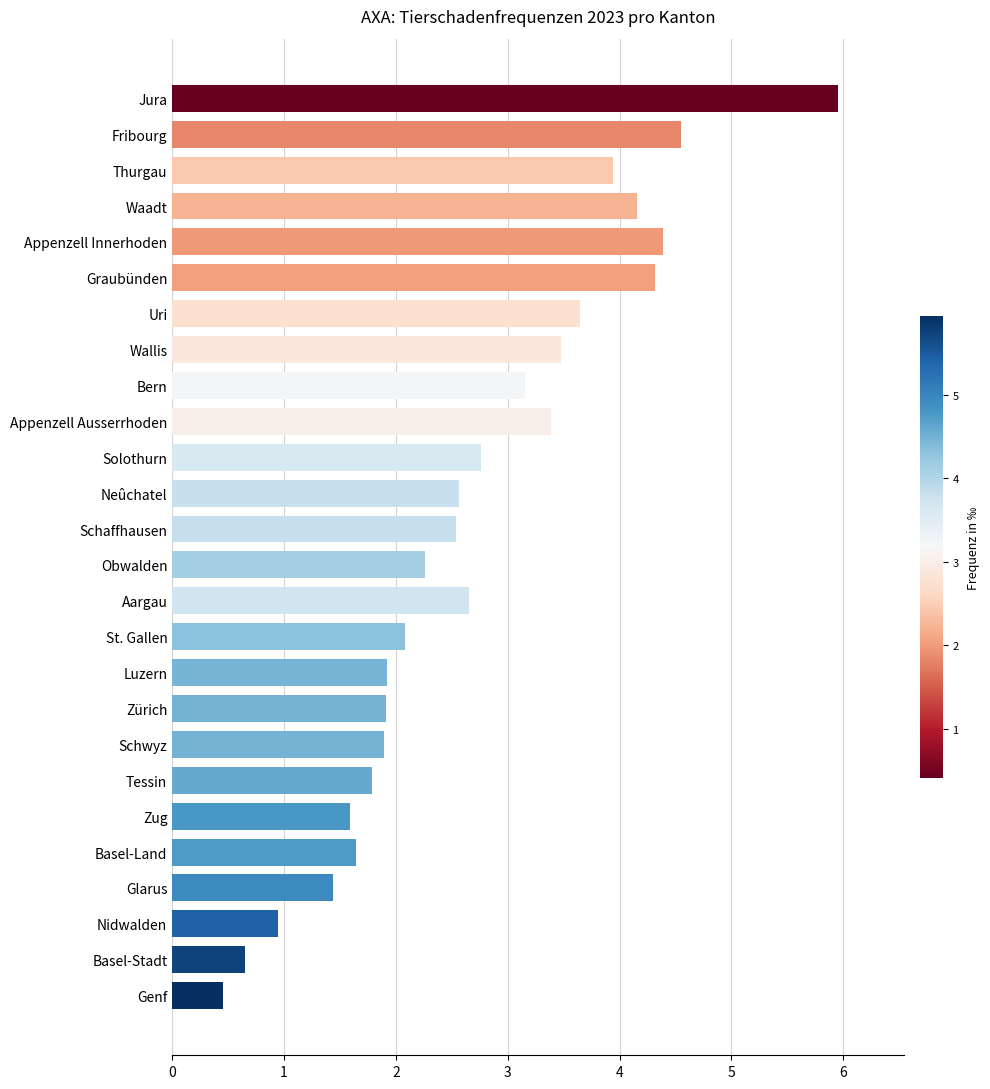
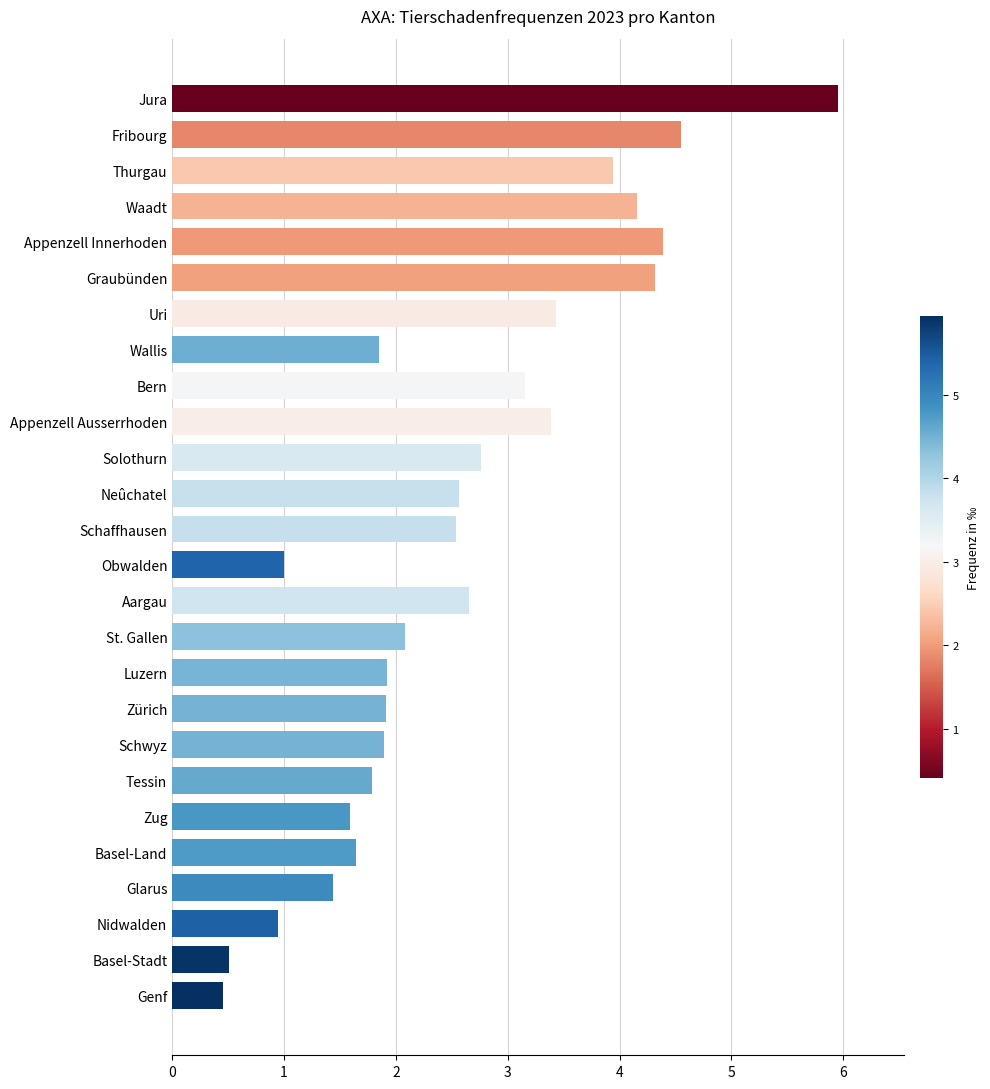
  {
    "Jura": 5.95,
    "Fribourg": 4.55,
    "Thurgau": 3.94,
    "Waadt": 4.16,
    "Appenzell Innerhoden": 4.39,
    "Graubünden": 4.32,
-   "Uri": 3.65,
-   "Wallis": 3.48,
+   "Uri": 3.43,
+   "Wallis": 1.85,
    "Bern": 3.15,
    "Appenzell Ausserrhoden": 3.39,
    "Solothurn": 2.76,
    "Neûchatel": 2.56,
    "Schaffhausen": 2.54,
-   "Obwalden": 2.26,
+   "Obwalden": 1.00,
    "Aargau": 2.65,
    "St. Gallen": 2.08,
    "Luzern": 1.92,
    "Zürich": 1.91,
    "Schwyz": 1.89,
    "Tessin": 1.79,
    "Zug": 1.59,
    "Basel-Land": 1.64,
    "Glarus": 1.44,
    "Nidwalden": 0.95,
-   "Basel-Stadt": 0.65,
+   "Basel-Stadt": 0.51,
    "Genf": 0.45
  }
